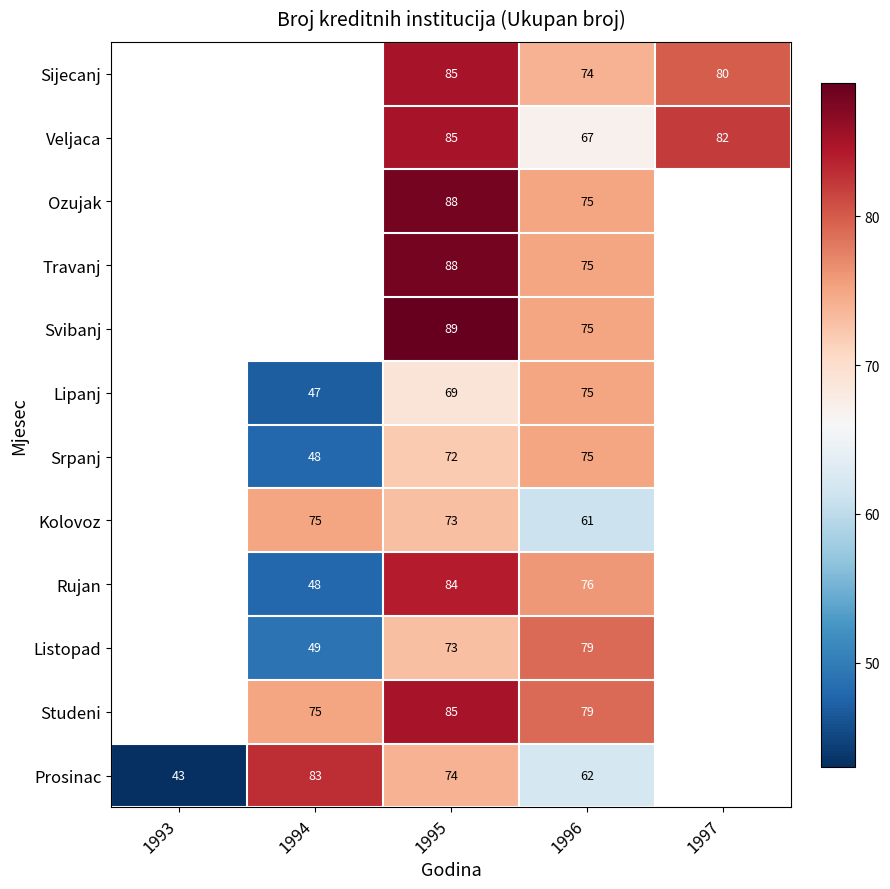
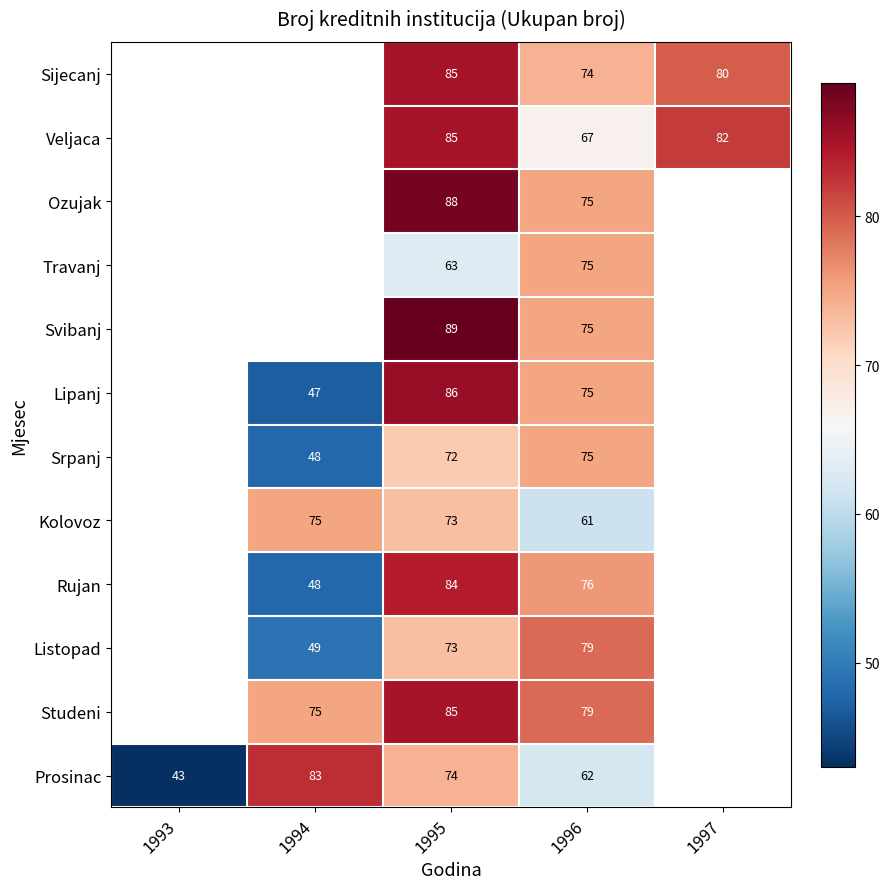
  {
    "Sijecanj": {
      "1995": 85,
      "1996": 74,
      "1997": 80
    },
    "Veljaca": {
      "1995": 85,
      "1996": 67,
      "1997": 82
    },
    "Ozujak": {
      "1995": 88,
      "1996": 75
    },
    "Travanj": {
-     "1995": 88,
+     "1995": 63,
      "1996": 75
    },
    "Svibanj": {
      "1995": 89,
      "1996": 75
    },
    "Lipanj": {
      "1994": 47,
-     "1995": 69,
+     "1995": 86,
      "1996": 75
    },
    "Srpanj": {
      "1994": 48,
      "1995": 72,
      "1996": 75
    },
    "Kolovoz": {
      "1994": 75,
      "1995": 73,
      "1996": 61
    },
    "Rujan": {
      "1994": 48,
      "1995": 84,
      "1996": 76
    },
    "Listopad": {
      "1994": 49,
      "1995": 73,
      "1996": 79
    },
    "Studeni": {
      "1994": 75,
      "1995": 85,
      "1996": 79
    },
    "Prosinac": {
      "1993": 43,
      "1994": 83,
      "1995": 74,
      "1996": 62
    }
  }
